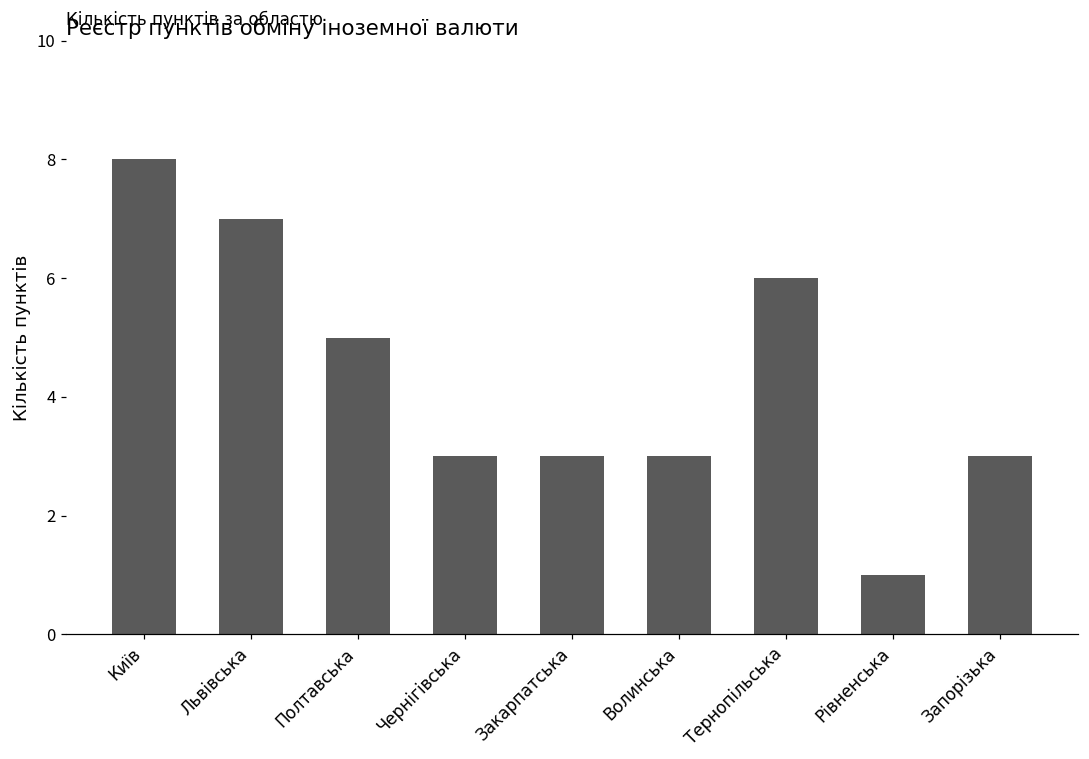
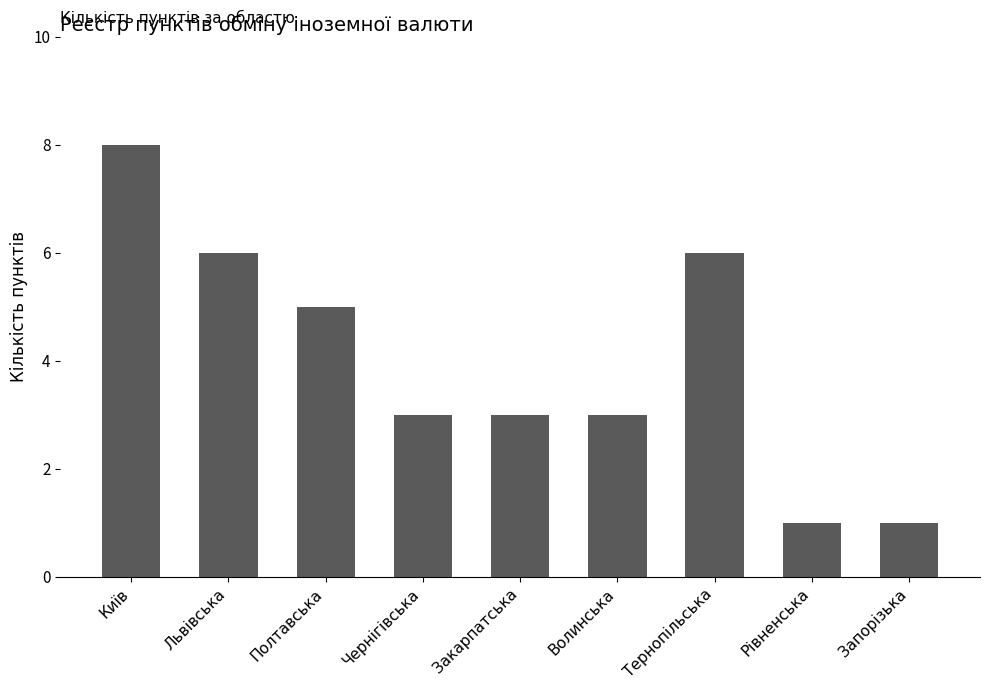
  {
    "Київ": 8,
-   "Львівська": 7,
+   "Львівська": 6,
    "Полтавська": 5,
    "Чернігівська": 3,
    "Закарпатська": 3,
    "Волинська": 3,
    "Тернопільська": 6,
    "Рівненська": 1,
-   "Запорізька": 3
+   "Запорізька": 1
  }
